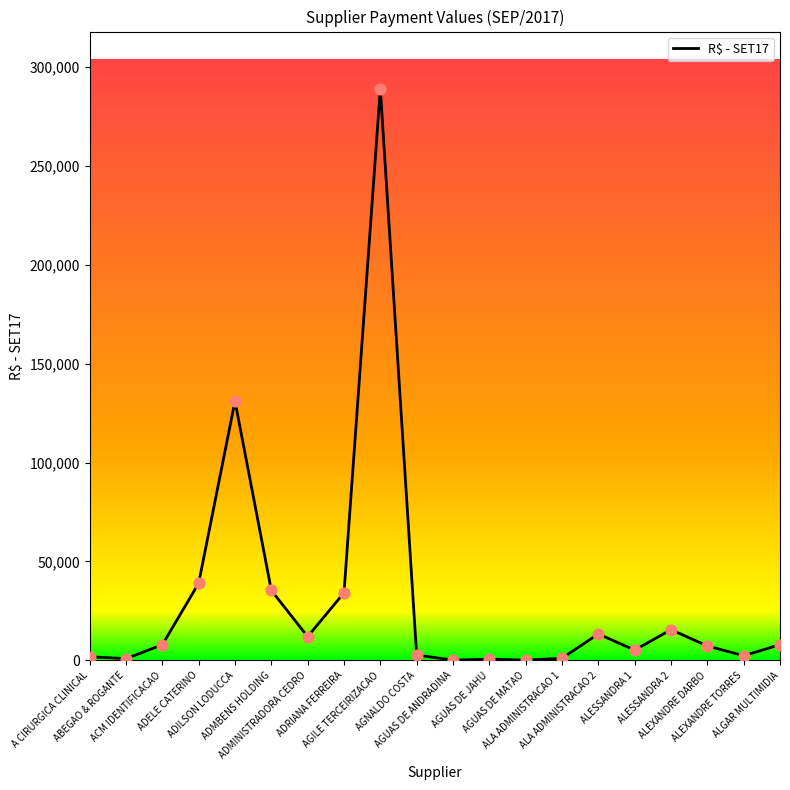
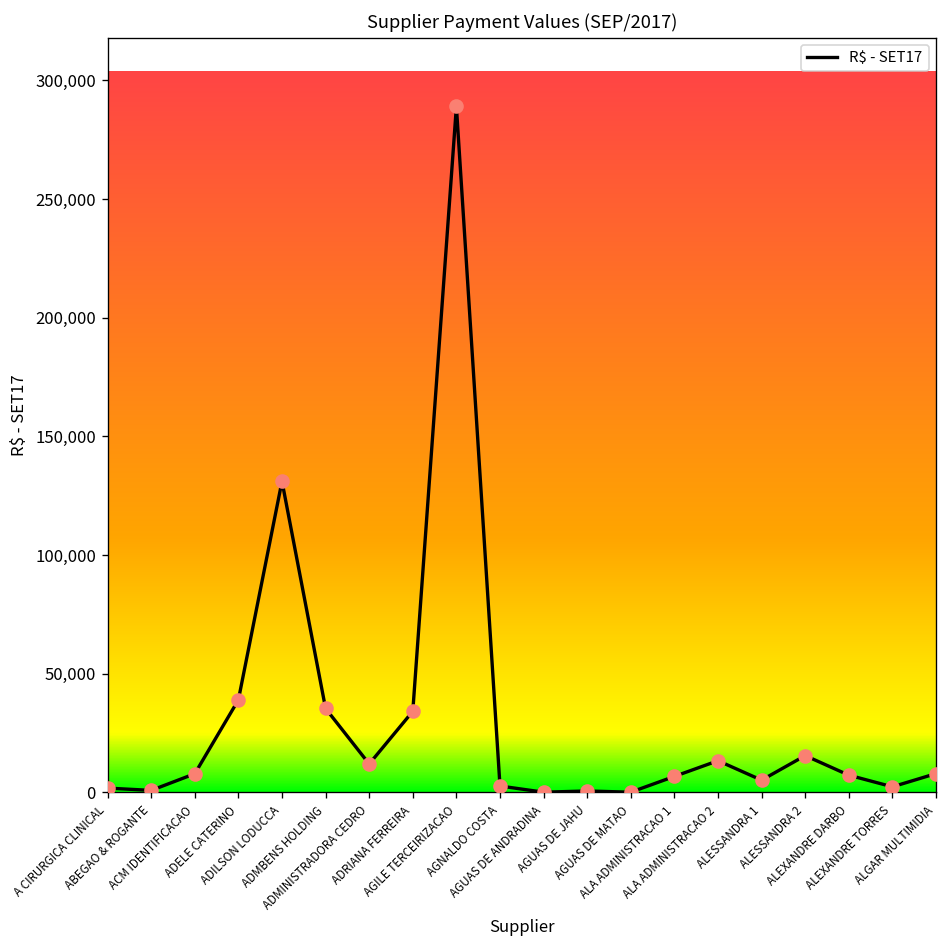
  {
    "A CIRURGICA CLINICAL": "2,000",
    "ABEGAO & ROGANTE": "1,000",
    "ACM IDENTIFICACAO": "8,000",
    "ADELE CATERINO": "39,000",
    "ADILSON LODUCCA": "131,000",
    "ADMBENS HOLDING": "35,000",
    "ADMINISTRADORA CEDRO": "12,000",
    "ADRIANA FERREIRA": "34,000",
    "AGILE TERCEIRIZACAO": "289,000",
    "AGNALDO COSTA": "3,000",
    "AGUAS DE ANDRADINA": "0",
    "AGUAS DE JAHU": "1,000",
    "AGUAS DE MATAO": "0",
-   "ALA ADMINISTRACAO 1": "1,000",
+   "ALA ADMINISTRACAO 1": "7,000",
    "ALA ADMINISTRACAO 2": "13,000",
    "ALESSANDRA 1": "5,000",
    "ALESSANDRA 2": "16,000",
    "ALEXANDRE DARBO": "7,000",
    "ALEXANDRE TORRES": "2,000",
    "ALGAR MULTIMIDIA": "8,000"
  }
